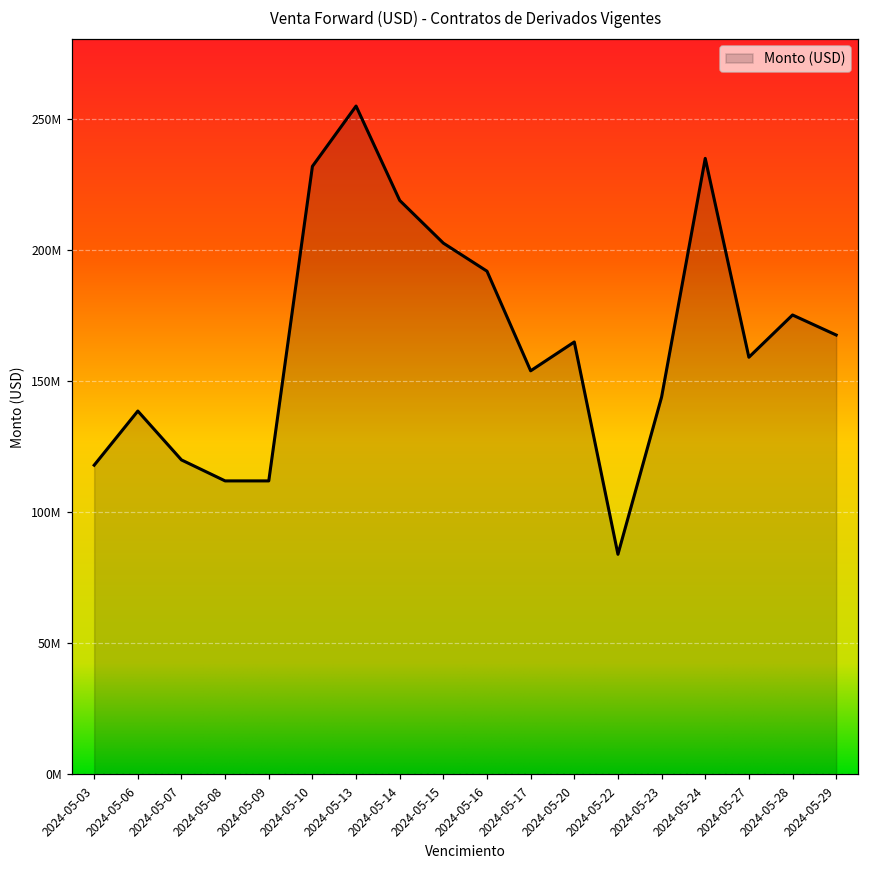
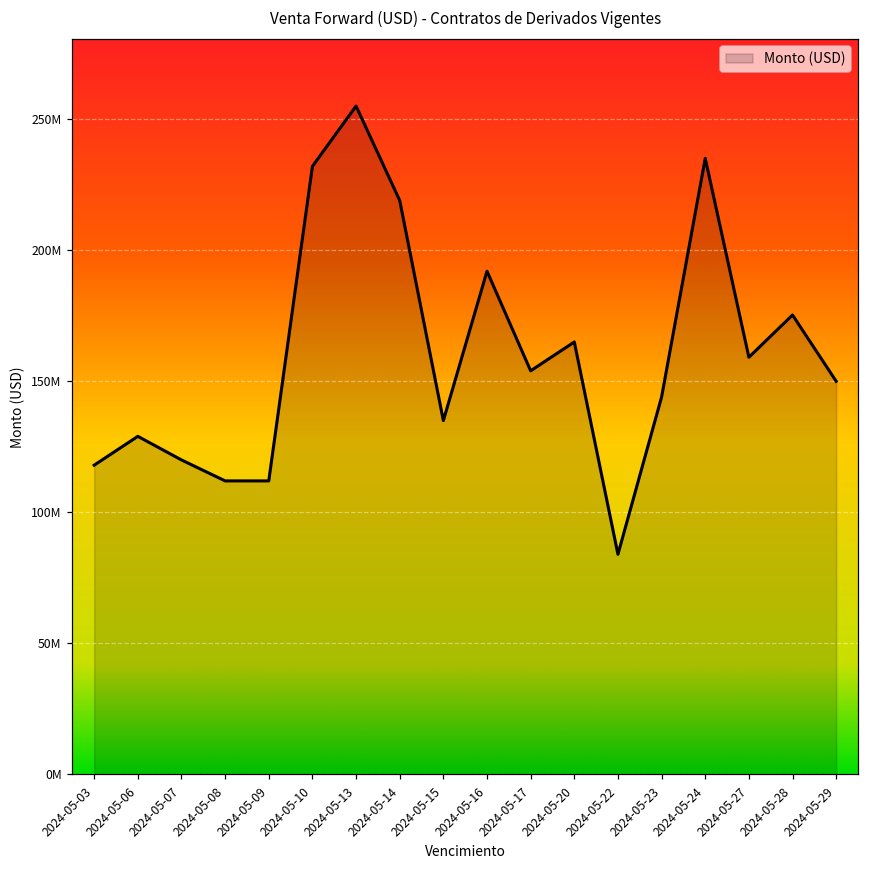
  {
    "2024-05-03": 118000000,
-   "2024-05-06": 139000000,
+   "2024-05-06": 129000000,
    "2024-05-07": 120000000,
    "2024-05-08": 112000000,
    "2024-05-09": 112000000,
    "2024-05-10": 232000000,
    "2024-05-13": 255000000,
    "2024-05-14": 219000000,
-   "2024-05-15": 203000000,
+   "2024-05-15": 135000000,
    "2024-05-16": 192000000,
    "2024-05-17": 154000000,
    "2024-05-20": 165000000,
    "2024-05-22": 84000000,
    "2024-05-23": 144000000,
    "2024-05-24": 235000000,
    "2024-05-27": 159000000,
    "2024-05-28": 175000000,
-   "2024-05-29": 168000000
+   "2024-05-29": 150000000
  }
